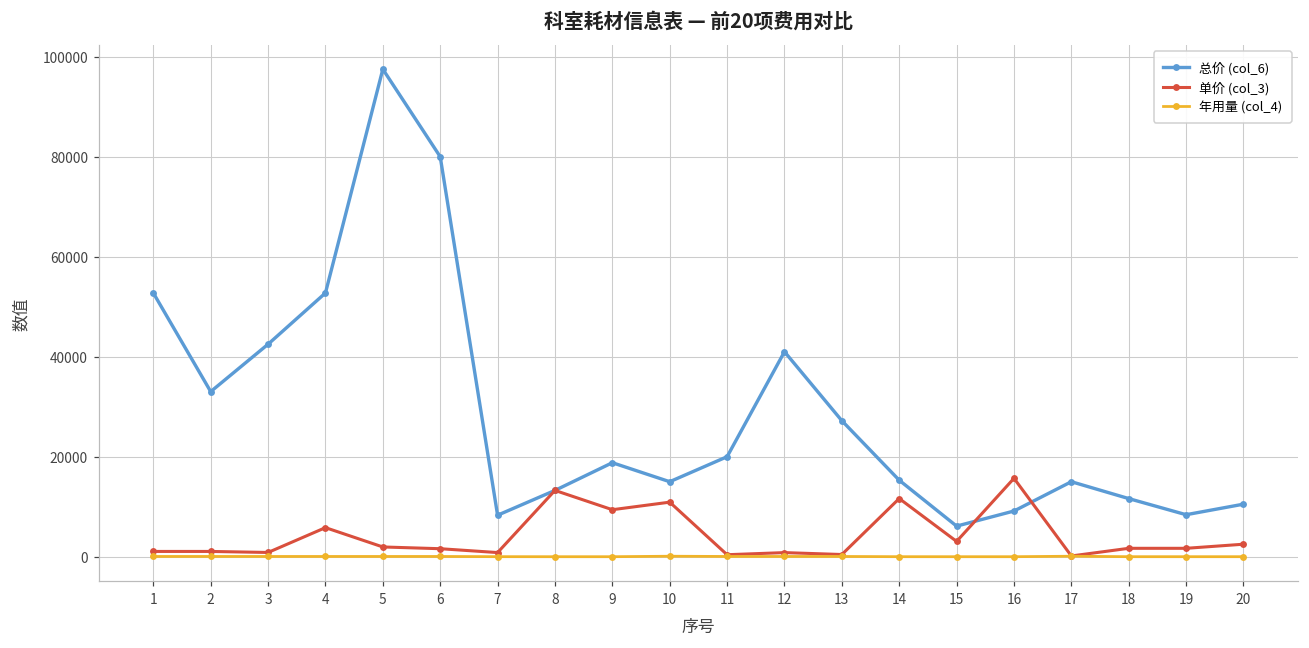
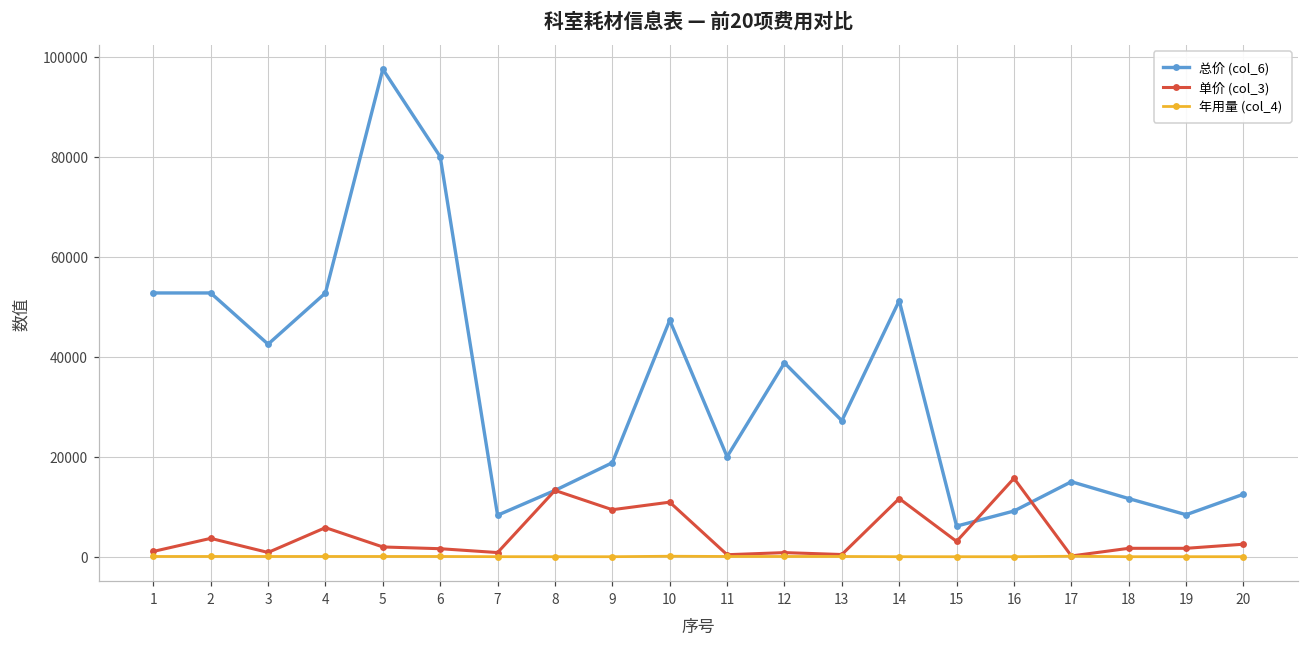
  {
    "总价 (col_6)": {
      "1": 53000,
-     "2": 33000,
+     "2": 53000,
      "3": 43000,
      "4": 53000,
      "5": 98000,
      "6": 80000,
      "7": 8000,
      "9": 19000,
-     "10": 15000,
+     "10": 47000,
      "11": 20000,
-     "12": 41000,
+     "12": 39000,
      "13": 27000,
-     "14": 15000,
+     "14": 51000,
      "15": 6000,
      "16": 9000,
      "17": 15000,
      "18": 12000,
      "19": 8000,
-     "20": 11000
+     "20": 13000
    },
    "单价 (col_3)": {
      "1": 1000,
-     "2": 1000,
+     "2": 4000,
      "3": 1000,
      "4": 6000,
      "5": 2000,
      "6": 2000,
      "7": 1000,
      "9": 9000,
      "10": 11000,
      "12": 1000,
      "14": 12000,
      "15": 3000,
      "16": 16000,
      "18": 2000,
      "19": 2000,
      "20": 3000
    },
    "年用量 (col_4)": {
      "1": 0,
      "2": 0,
      "3": 0,
      "4": 0,
      "5": 0,
      "6": 0,
      "7": 0,
      "8": 0,
      "9": 0,
      "10": 0,
      "12": 0,
      "14": 0,
      "15": 0,
      "16": 0,
      "18": 0,
      "19": 0,
      "20": 0
    }
  }
